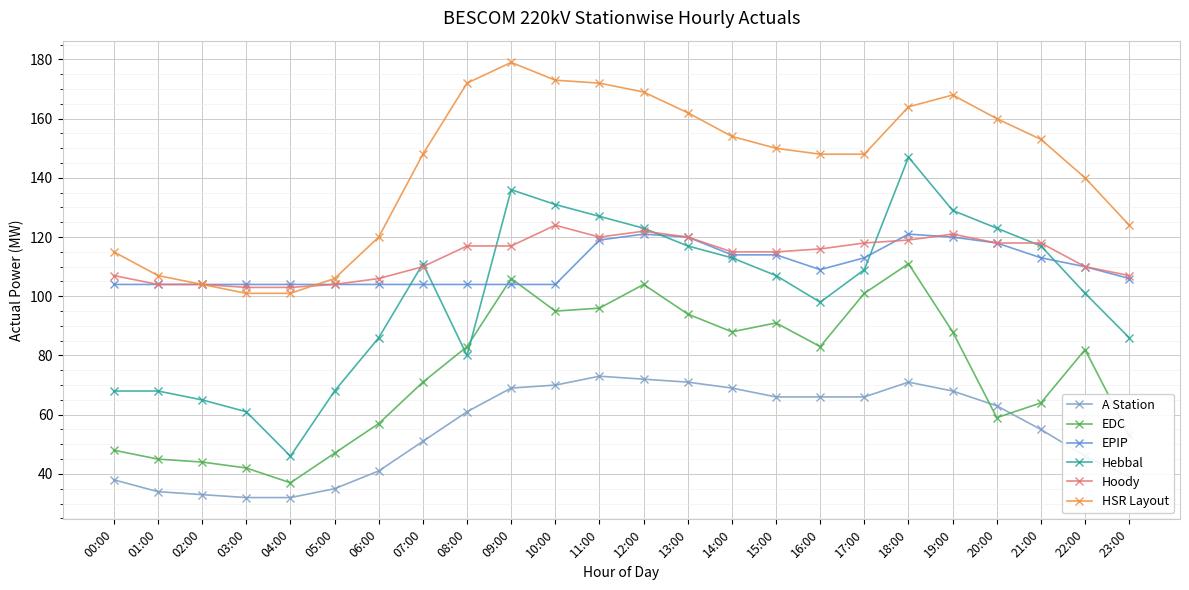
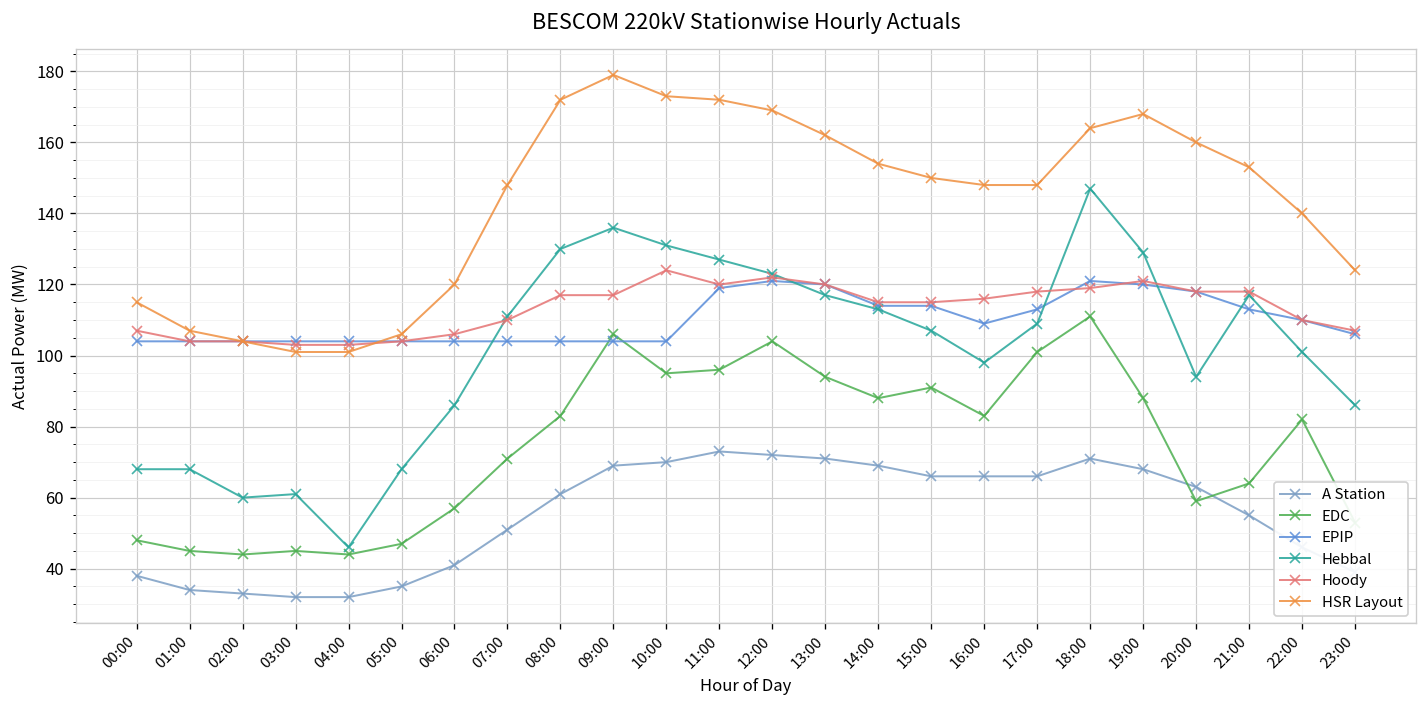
  {
    "EDC": {
      "00:00": 48,
      "01:00": 45,
      "02:00": 44,
-     "03:00": 42,
-     "04:00": 37,
+     "03:00": 45,
+     "04:00": 44,
      "05:00": 47,
      "06:00": 57,
      "07:00": 71,
      "08:00": 83,
      "09:00": 106,
      "10:00": 95,
      "11:00": 96,
      "12:00": 104,
      "13:00": 94,
      "14:00": 88,
      "15:00": 91,
      "16:00": 83,
      "17:00": 101,
      "18:00": 111,
      "19:00": 88,
      "20:00": 59,
      "21:00": 64,
      "22:00": 82
    },
    "Hebbal": {
      "00:00": 68,
      "01:00": 68,
-     "02:00": 65,
+     "02:00": 60,
      "03:00": 61,
      "04:00": 46,
      "05:00": 68,
      "06:00": 86,
      "07:00": 111,
-     "08:00": 80,
+     "08:00": 130,
      "09:00": 136,
      "10:00": 131,
      "11:00": 127,
      "12:00": 123,
      "13:00": 117,
      "14:00": 113,
      "15:00": 107,
      "16:00": 98,
      "17:00": 109,
      "18:00": 147,
      "19:00": 129,
-     "20:00": 123,
+     "20:00": 94,
      "21:00": 117,
      "22:00": 101,
      "23:00": 86
    }
  }
